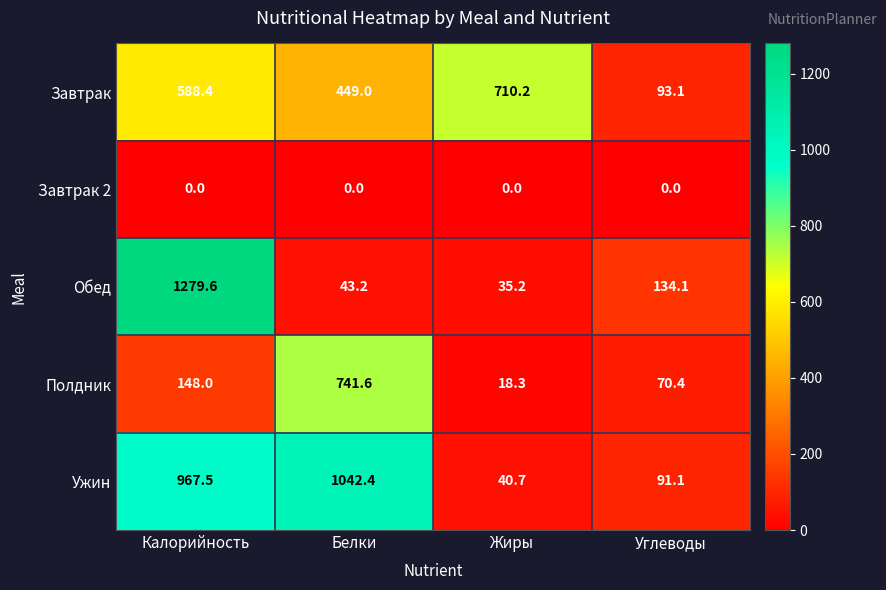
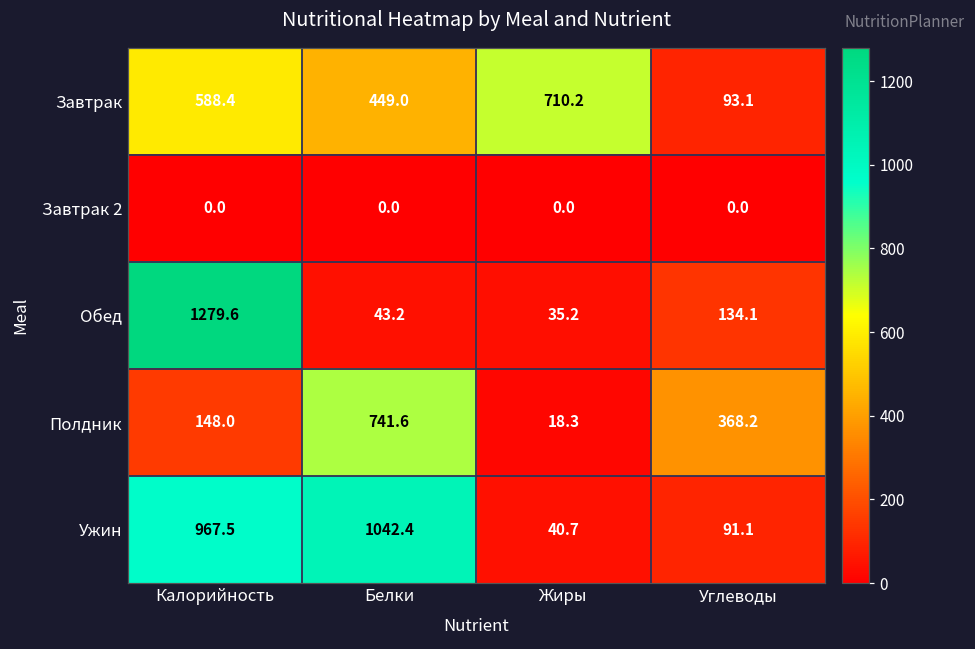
  {
    "Завтрак": {
      "Калорийность": 588.4,
      "Белки": 449.0,
      "Жиры": 710.2,
      "Углеводы": 93.1
    },
    "Завтрак 2": {
      "Калорийность": 0.0,
      "Белки": 0.0,
      "Жиры": 0.0,
      "Углеводы": 0.0
    },
    "Обед": {
      "Калорийность": 1279.6,
      "Белки": 43.2,
      "Жиры": 35.2,
      "Углеводы": 134.1
    },
    "Полдник": {
      "Калорийность": 148.0,
      "Белки": 741.6,
      "Жиры": 18.3,
-     "Углеводы": 70.4
+     "Углеводы": 368.2
    },
    "Ужин": {
      "Калорийность": 967.5,
      "Белки": 1042.4,
      "Жиры": 40.7,
      "Углеводы": 91.1
    }
  }
